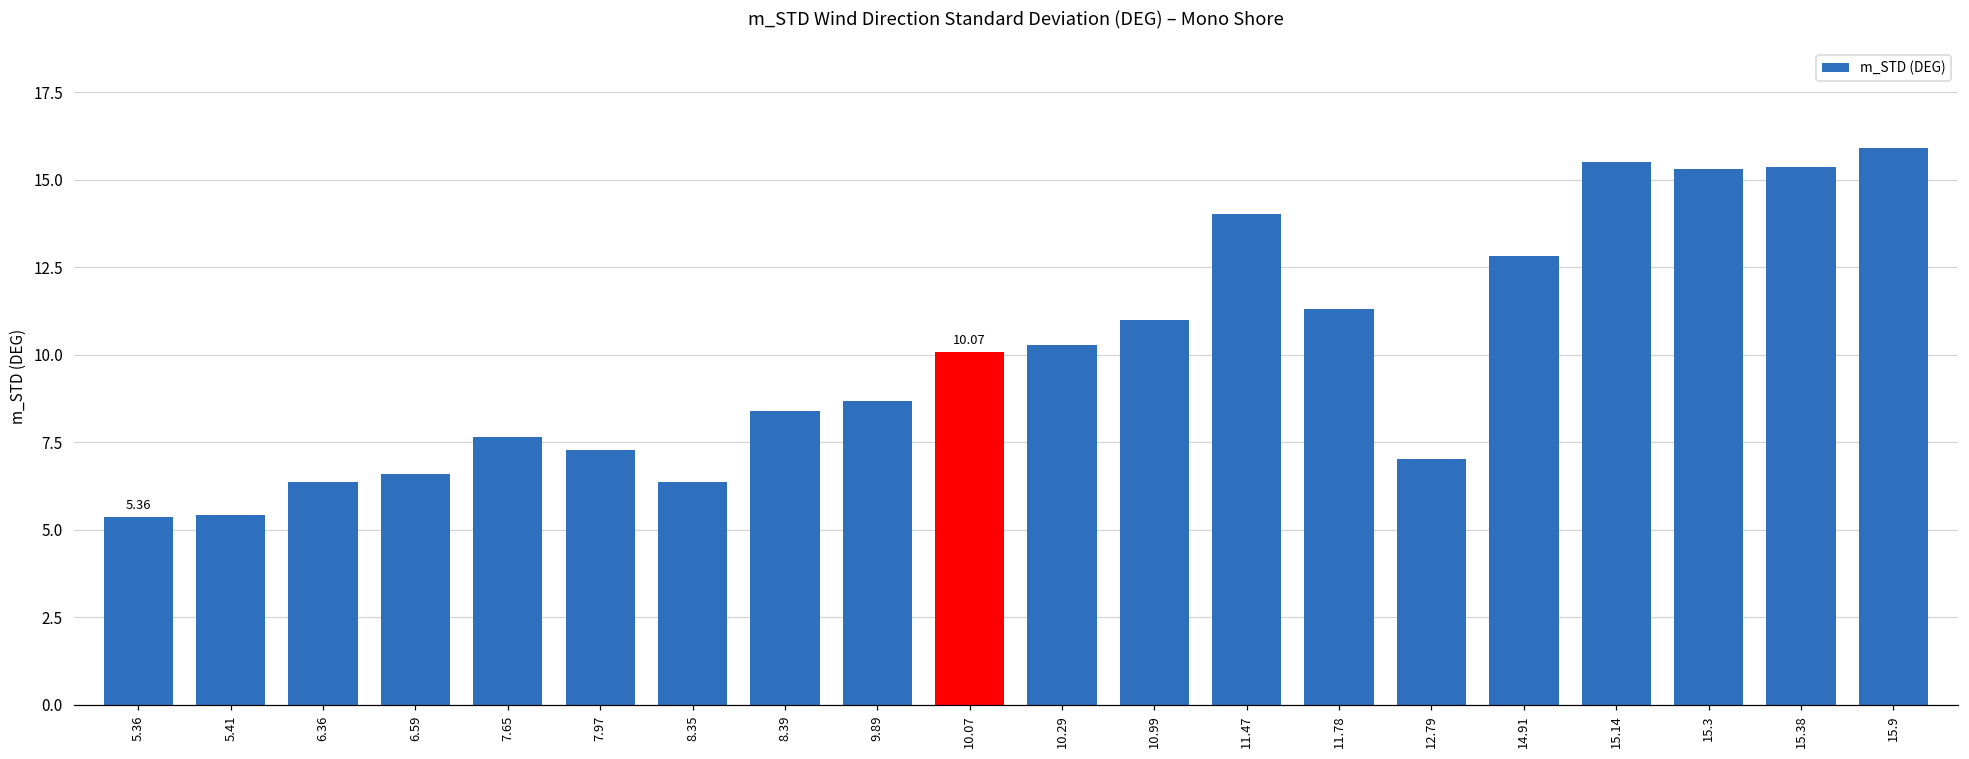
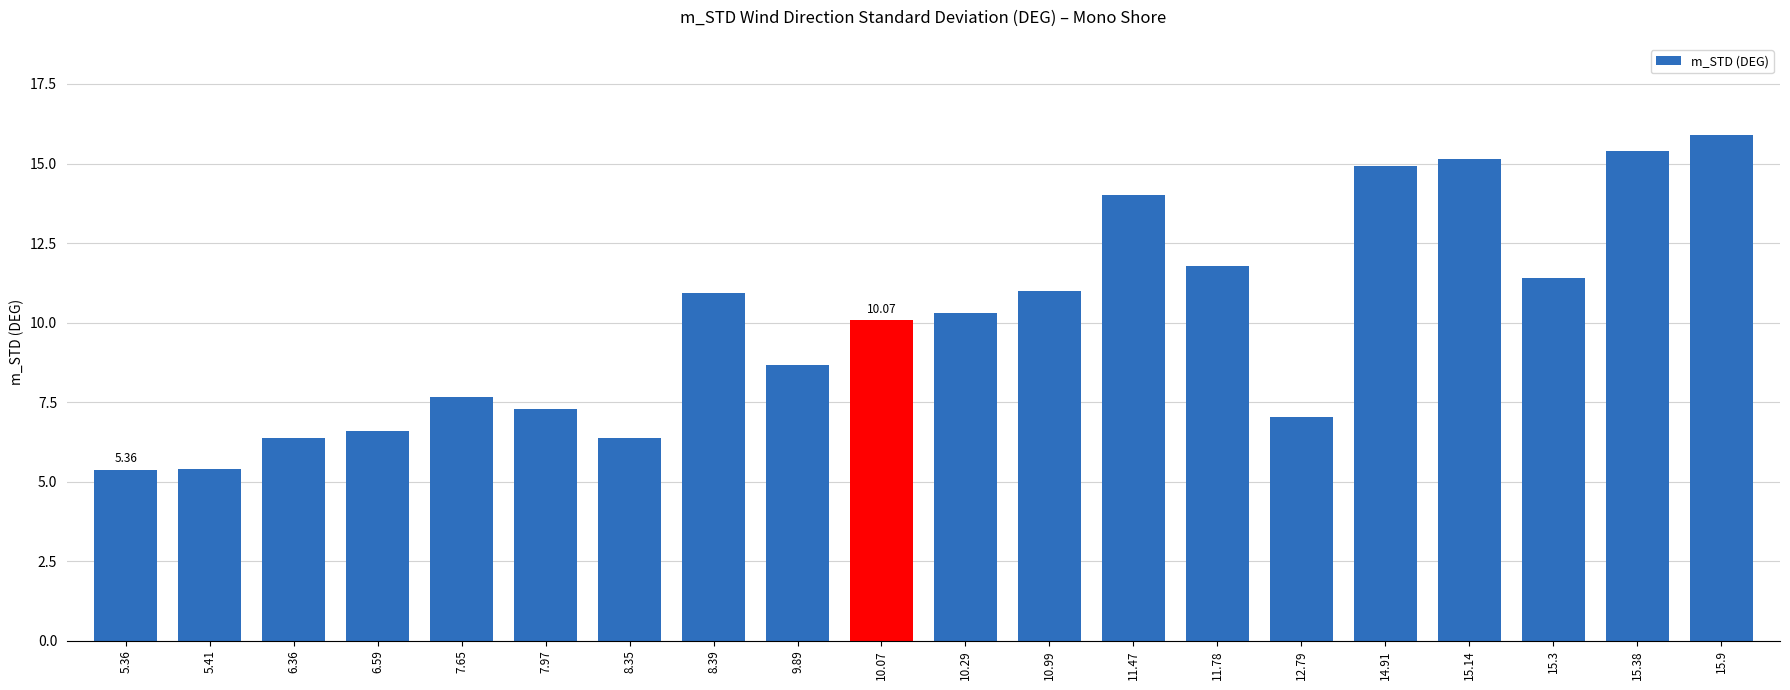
  {
    "5.41": 5.4,
    "6.36": 6.4,
    "6.59": 6.6,
    "7.65": 7.7,
    "7.97": 7.3,
    "8.35": 6.4,
-   "8.39": 8.4,
+   "8.39": 10.9,
    "9.89": 8.7,
    "10.29": 10.3,
    "10.99": 11.0,
    "11.47": 14.0,
-   "11.78": 11.3,
+   "11.78": 11.8,
    "12.79": 7.0,
-   "14.91": 12.8,
-   "15.14": 15.5,
-   "15.3": 15.3,
+   "14.91": 14.9,
+   "15.14": 15.1,
+   "15.3": 11.4,
    "15.38": 15.4,
    "15.9": 15.9
  }
